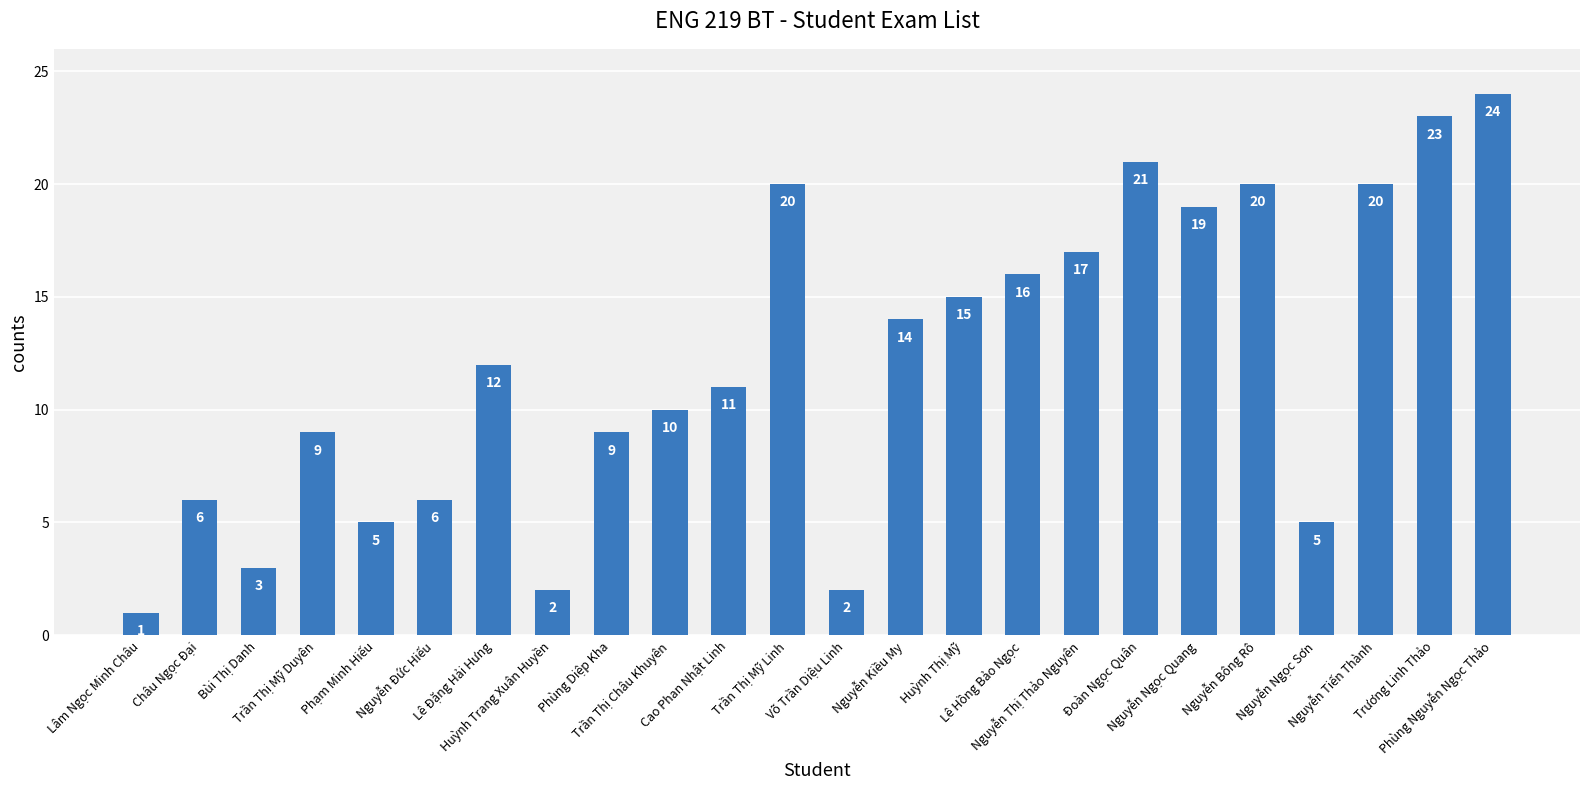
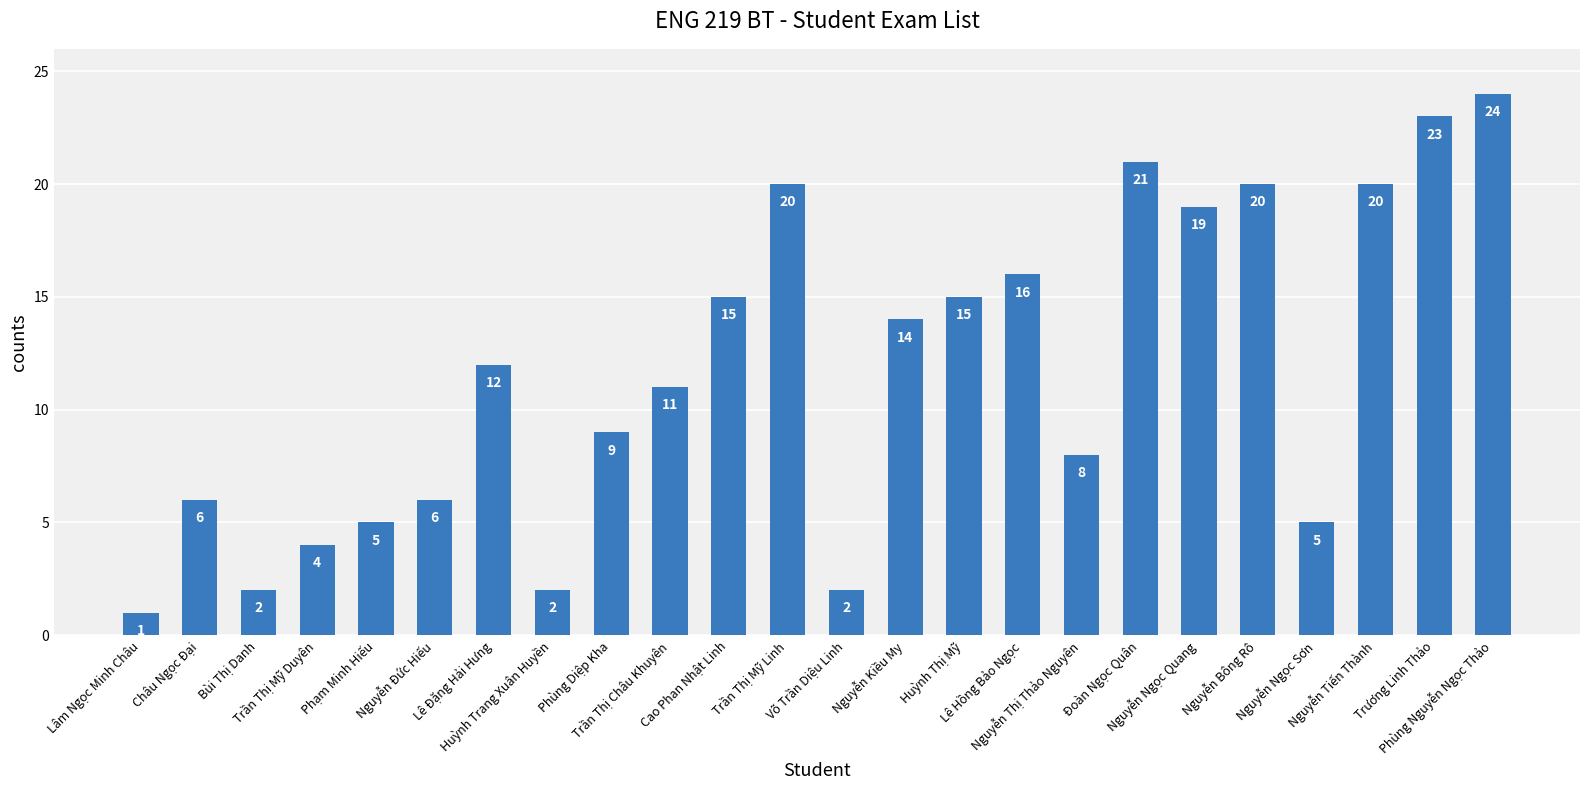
  {
    "Lâm Ngọc Minh Châu": 1,
    "Châu Ngọc Đại": 6,
-   "Bùi Thị Danh": 3,
-   "Trần Thị Mỹ Duyên": 9,
+   "Bùi Thị Danh": 2,
+   "Trần Thị Mỹ Duyên": 4,
    "Phạm Minh Hiếu": 5,
    "Nguyễn Đức Hiếu": 6,
    "Lê Đặng Hải Hưng": 12,
    "Huỳnh Trang Xuân Huyền": 2,
    "Phùng Diệp Kha": 9,
-   "Trần Thị Châu Khuyên": 10,
-   "Cao Phan Nhật Linh": 11,
+   "Trần Thị Châu Khuyên": 11,
+   "Cao Phan Nhật Linh": 15,
    "Trần Thị Mỹ Linh": 20,
    "Võ Trần Diệu Linh": 2,
    "Nguyễn Kiều My": 14,
    "Huỳnh Thị Mỹ": 15,
    "Lê Hồng Bảo Ngọc": 16,
-   "Nguyễn Thị Thảo Nguyên": 17,
+   "Nguyễn Thị Thảo Nguyên": 8,
    "Đoàn Ngọc Quân": 21,
    "Nguyễn Ngọc Quang": 19,
    "Nguyễn Bông Rô": 20,
    "Nguyễn Ngọc Sơn": 5,
    "Nguyễn Tiến Thành": 20,
    "Trương Linh Thảo": 23,
    "Phùng Nguyễn Ngọc Thảo": 24
  }
